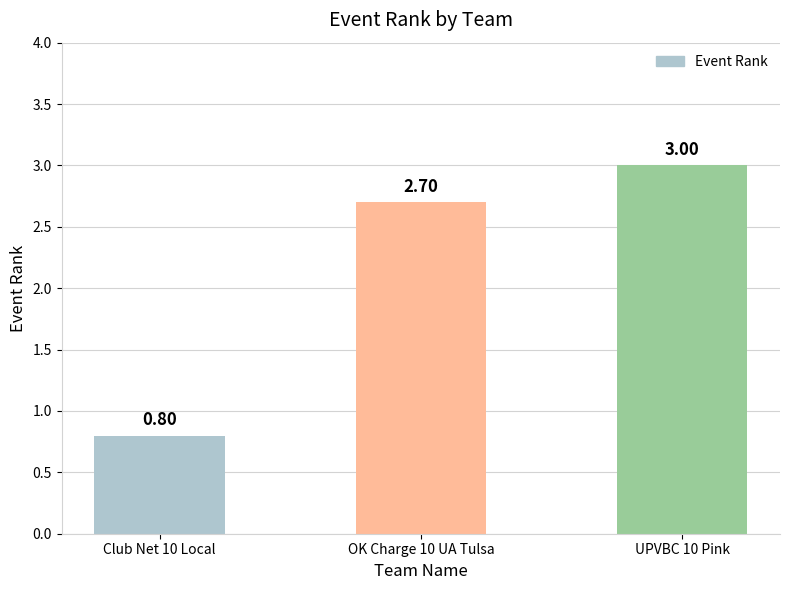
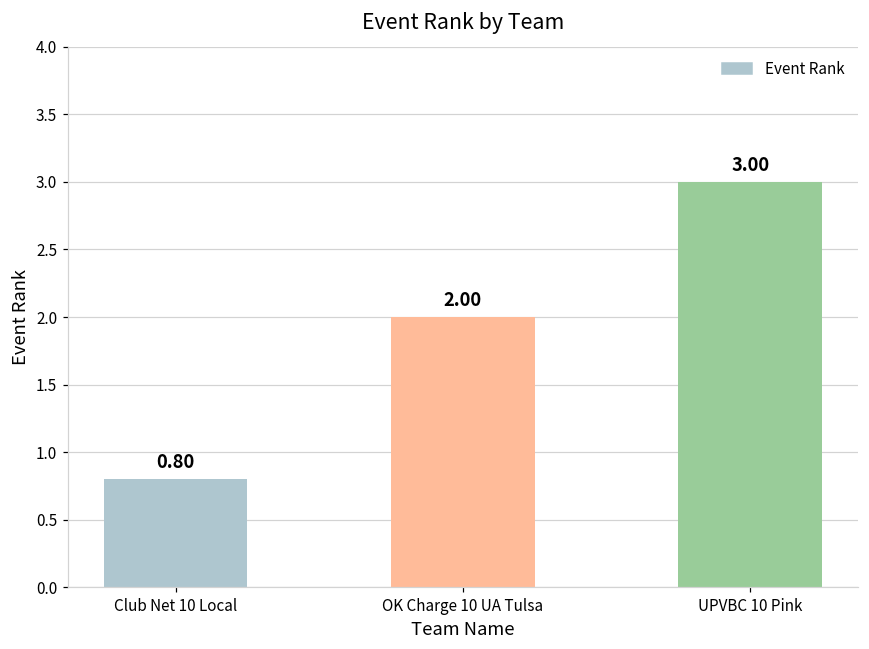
  {
    "Club Net 10 Local": 0.80,
-   "OK Charge 10 UA Tulsa": 2.70,
+   "OK Charge 10 UA Tulsa": 2.00,
    "UPVBC 10 Pink": 3.00
  }
